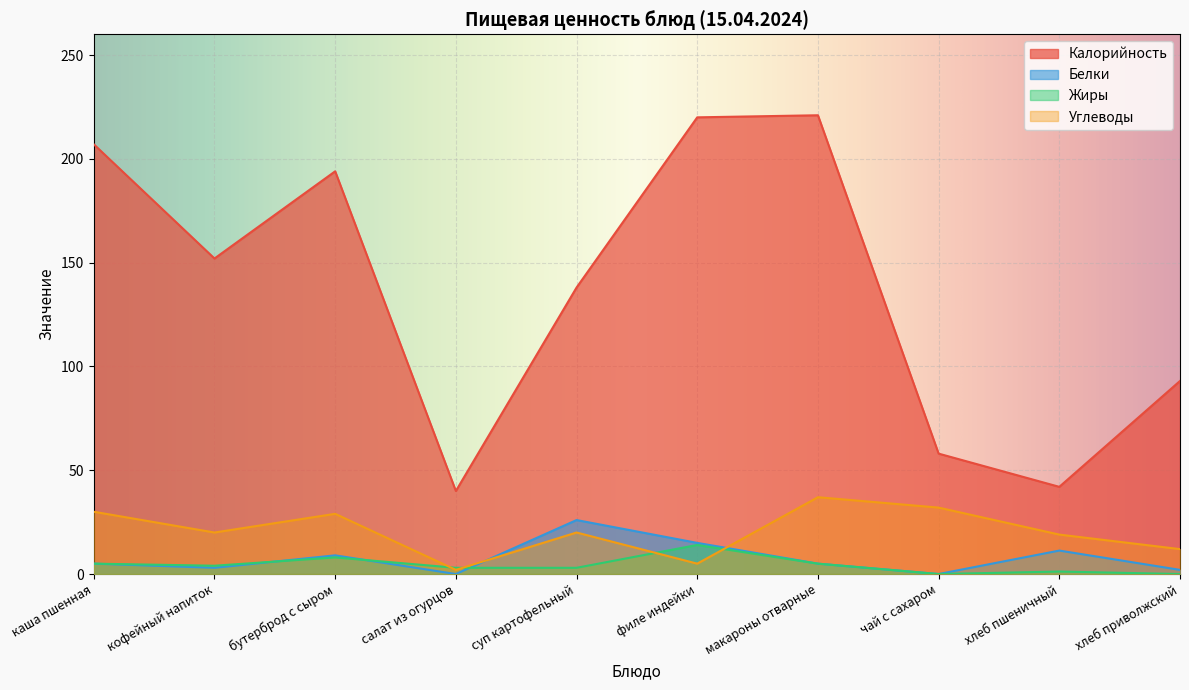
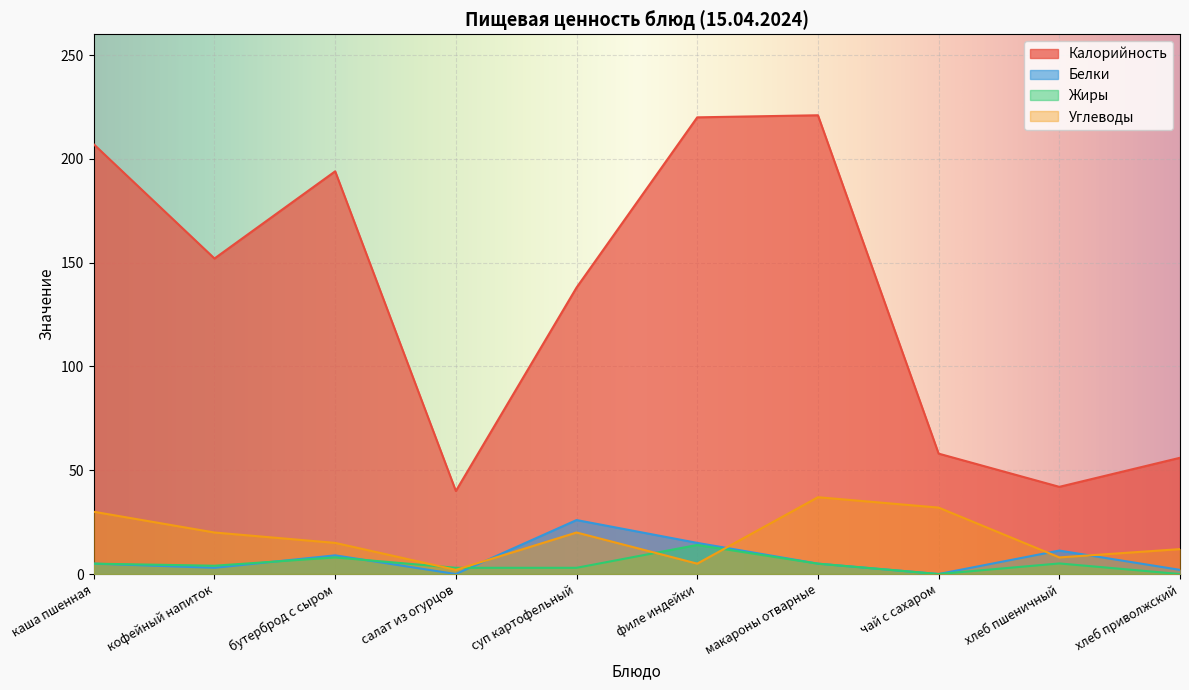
  {
    "Калорийность": {
      "каша пшенная": 207,
      "кофейный напиток": 152,
      "бутерброд с сыром": 194,
      "салат из огурцов": 40,
      "суп картофельный": 138,
      "филе индейки": 220,
      "макароны отварные": 221,
      "чай с сахаром": 58,
      "хлеб пшеничный": 42,
-     "хлеб приволжский": 93
+     "хлеб приволжский": 56
    },
    "Белки": {
      "салат из огурцов": 0,
      "суп картофельный": 26,
      "хлеб пшеничный": 11,
      "хлеб приволжский": 2
    },
    "Жиры": {
      "суп картофельный": 3,
-     "хлеб пшеничный": 1,
+     "хлеб пшеничный": 5,
      "хлеб приволжский": 0
    },
    "Углеводы": {
      "каша пшенная": 30,
      "кофейный напиток": 20,
-     "бутерброд с сыром": 29,
+     "бутерброд с сыром": 15,
      "суп картофельный": 20,
      "филе индейки": 5,
      "макароны отварные": 37,
      "чай с сахаром": 32,
-     "хлеб пшеничный": 19,
+     "хлеб пшеничный": 8,
      "хлеб приволжский": 12
    }
  }
